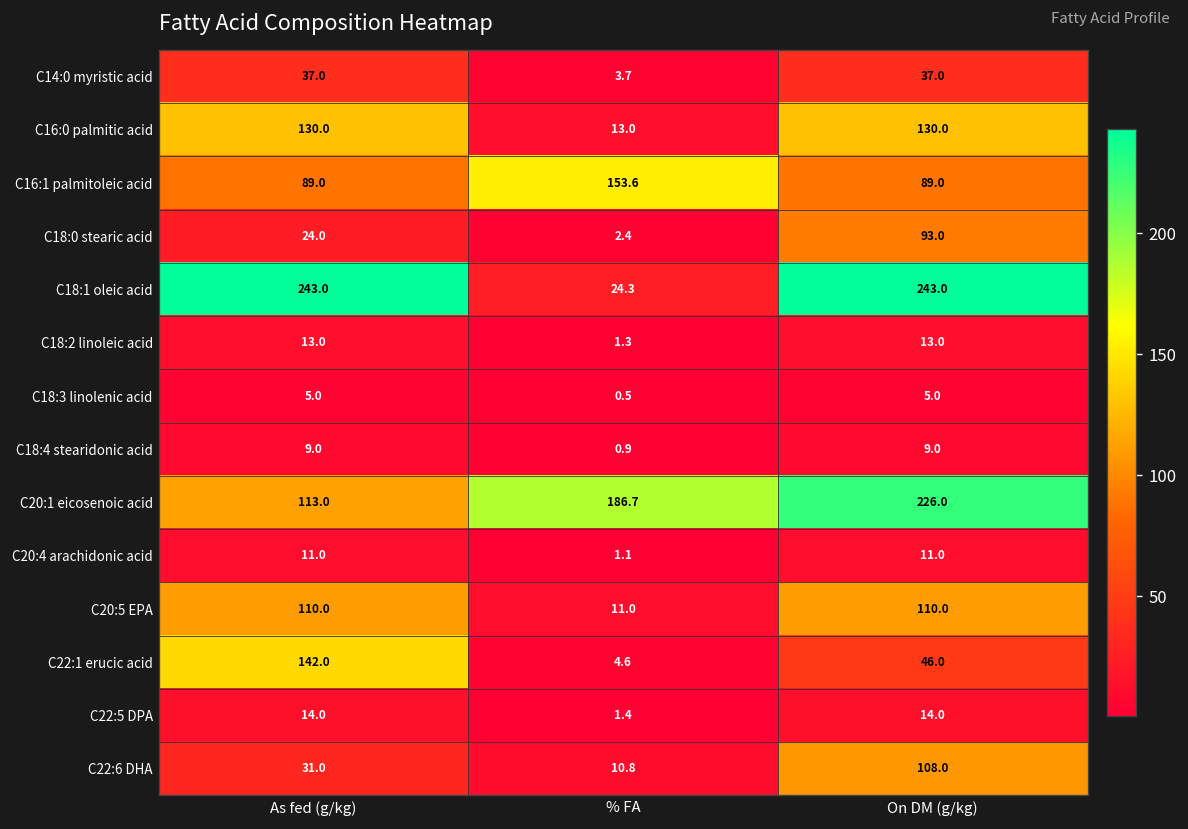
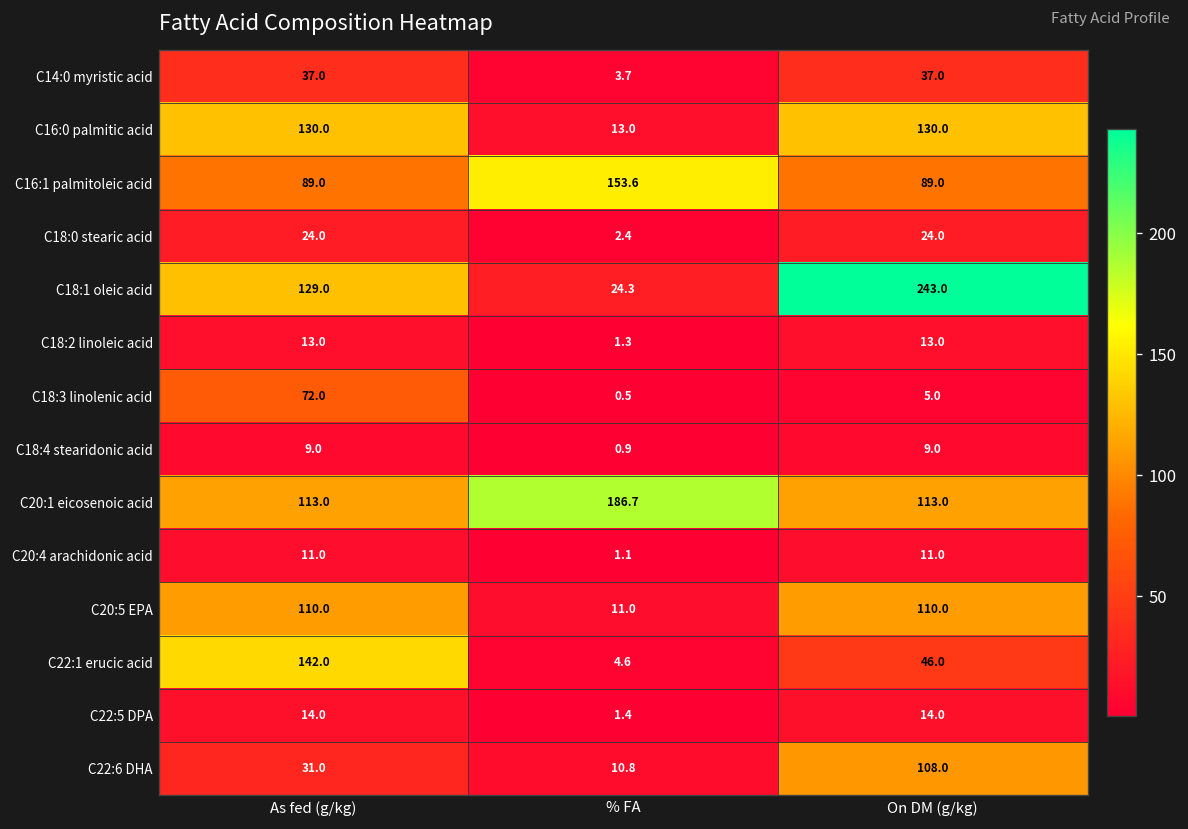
  {
    "C14:0 myristic acid": {
      "As fed (g/kg)": 37.0,
      "% FA": 3.7,
      "On DM (g/kg)": 37.0
    },
    "C16:0 palmitic acid": {
      "As fed (g/kg)": 130.0,
      "% FA": 13.0,
      "On DM (g/kg)": 130.0
    },
    "C16:1 palmitoleic acid": {
      "As fed (g/kg)": 89.0,
      "% FA": 153.6,
      "On DM (g/kg)": 89.0
    },
    "C18:0 stearic acid": {
      "As fed (g/kg)": 24.0,
      "% FA": 2.4,
-     "On DM (g/kg)": 93.0
+     "On DM (g/kg)": 24.0
    },
    "C18:1 oleic acid": {
-     "As fed (g/kg)": 243.0,
+     "As fed (g/kg)": 129.0,
      "% FA": 24.3,
      "On DM (g/kg)": 243.0
    },
    "C18:2 linoleic acid": {
      "As fed (g/kg)": 13.0,
      "% FA": 1.3,
      "On DM (g/kg)": 13.0
    },
    "C18:3 linolenic acid": {
-     "As fed (g/kg)": 5.0,
+     "As fed (g/kg)": 72.0,
      "% FA": 0.5,
      "On DM (g/kg)": 5.0
    },
    "C18:4 stearidonic acid": {
      "As fed (g/kg)": 9.0,
      "% FA": 0.9,
      "On DM (g/kg)": 9.0
    },
    "C20:1 eicosenoic acid": {
      "As fed (g/kg)": 113.0,
      "% FA": 186.7,
-     "On DM (g/kg)": 226.0
+     "On DM (g/kg)": 113.0
    },
    "C20:4 arachidonic acid": {
      "As fed (g/kg)": 11.0,
      "% FA": 1.1,
      "On DM (g/kg)": 11.0
    },
    "C20:5 EPA": {
      "As fed (g/kg)": 110.0,
      "% FA": 11.0,
      "On DM (g/kg)": 110.0
    },
    "C22:1 erucic acid": {
      "As fed (g/kg)": 142.0,
      "% FA": 4.6,
      "On DM (g/kg)": 46.0
    },
    "C22:5 DPA": {
      "As fed (g/kg)": 14.0,
      "% FA": 1.4,
      "On DM (g/kg)": 14.0
    },
    "C22:6 DHA": {
      "As fed (g/kg)": 31.0,
      "% FA": 10.8,
      "On DM (g/kg)": 108.0
    }
  }
